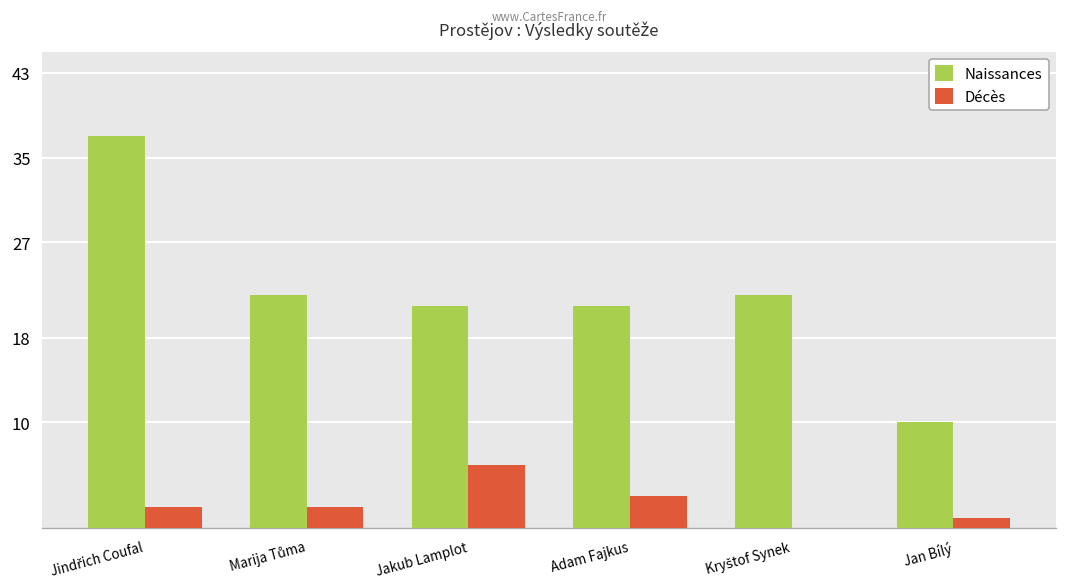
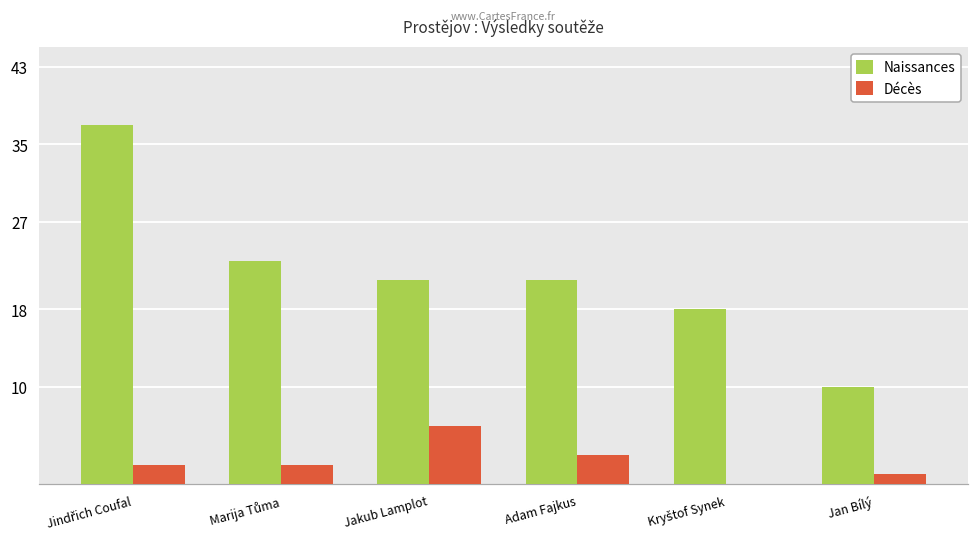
  {
    "Naissances": {
      "Jindřich Coufal": 37,
-     "Marija Tůma": 22,
+     "Marija Tůma": 23,
      "Jakub Lamplot": 21,
      "Adam Fajkus": 21,
-     "Kryštof Synek": 22,
+     "Kryštof Synek": 18,
      "Jan Bílý": 10
    },
    "Décès": {
      "Jindřich Coufal": 2,
      "Marija Tůma": 2,
      "Jakub Lamplot": 6,
      "Adam Fajkus": 3,
      "Kryštof Synek": 0,
      "Jan Bílý": 1
    }
  }
